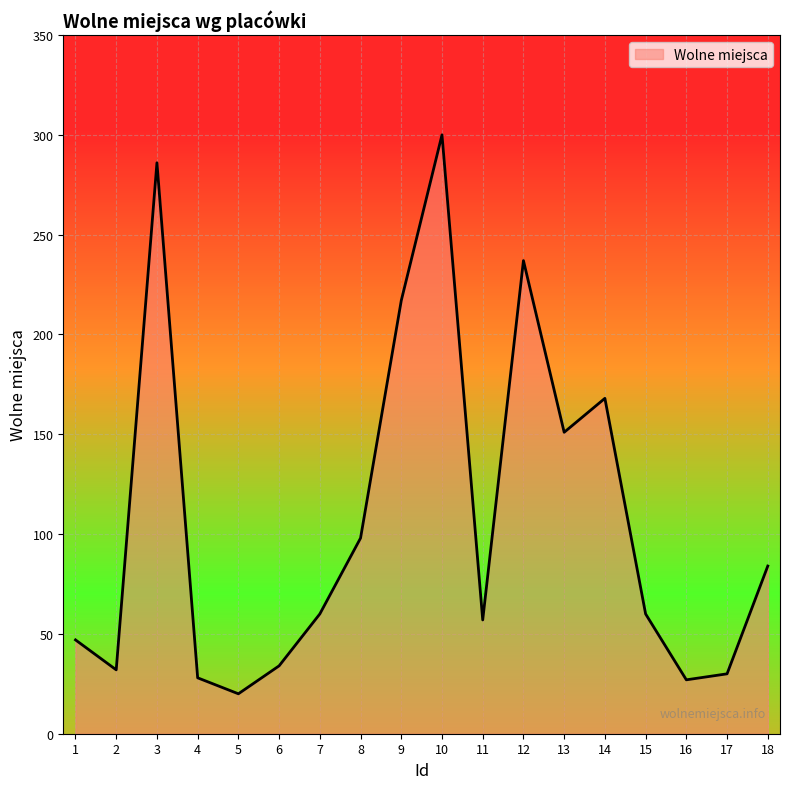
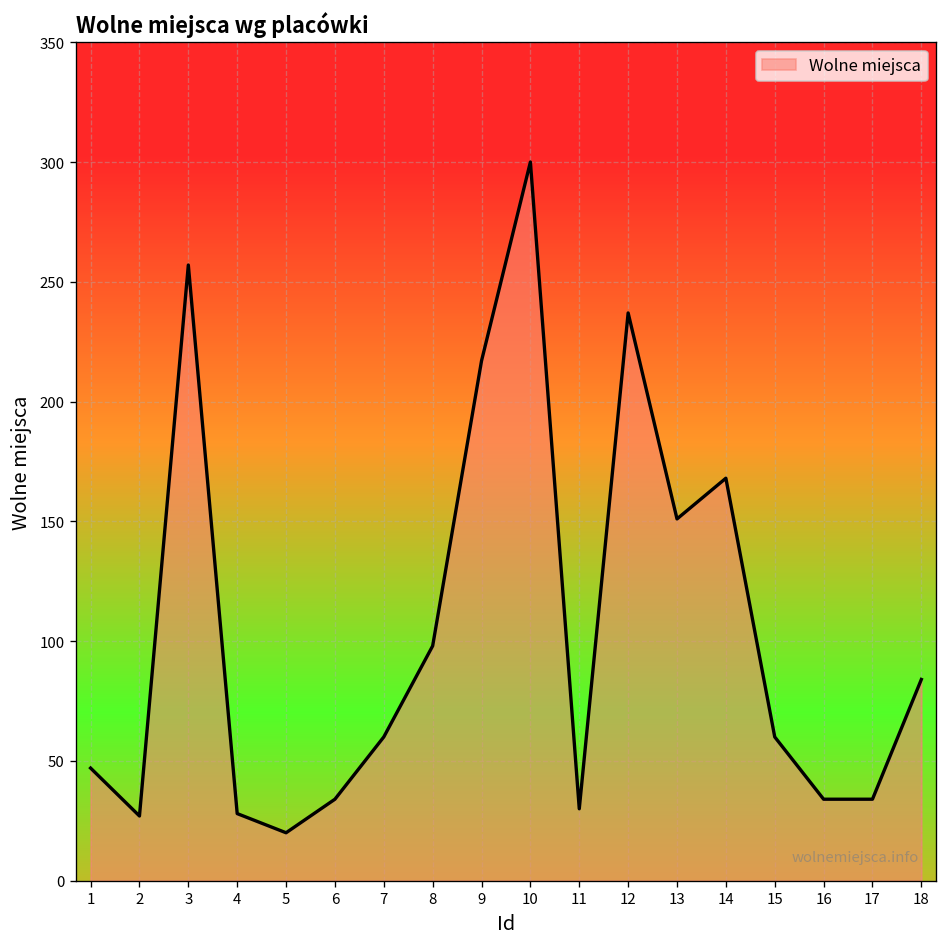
  {
    "1": 47,
-   "2": 32,
-   "3": 286,
+   "2": 27,
+   "3": 257,
    "4": 28,
    "5": 20,
    "6": 34,
    "7": 60,
    "8": 98,
    "9": 217,
    "10": 300,
-   "11": 57,
+   "11": 30,
    "12": 237,
    "13": 151,
    "14": 168,
    "15": 60,
-   "16": 27,
-   "17": 30,
+   "16": 34,
+   "17": 34,
    "18": 84
  }
